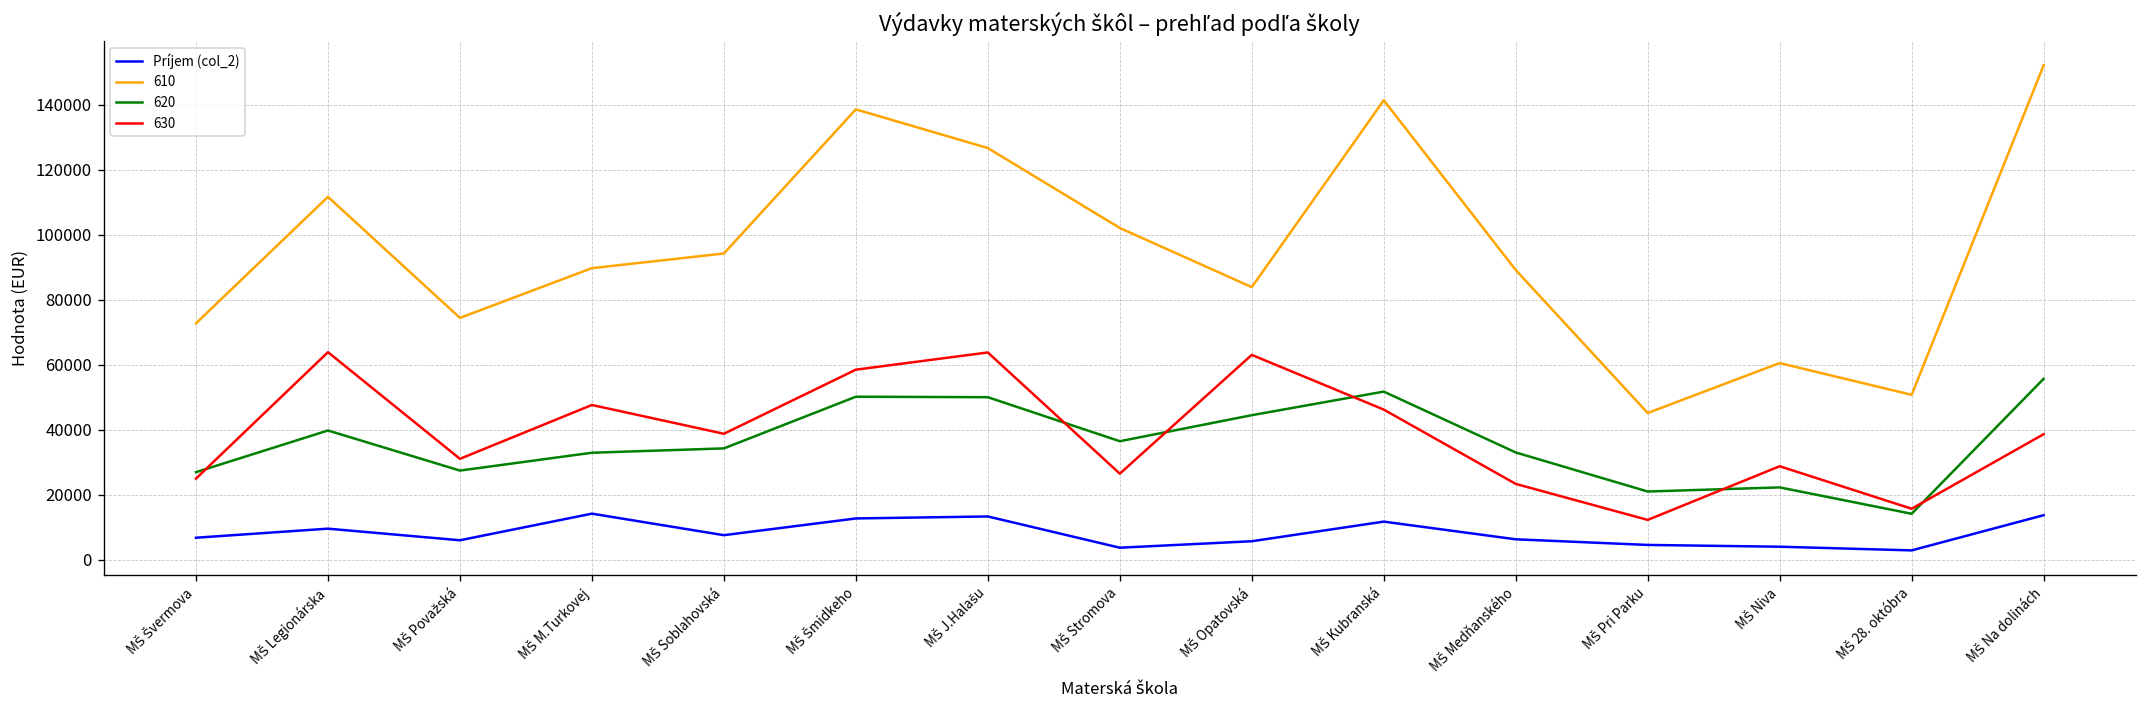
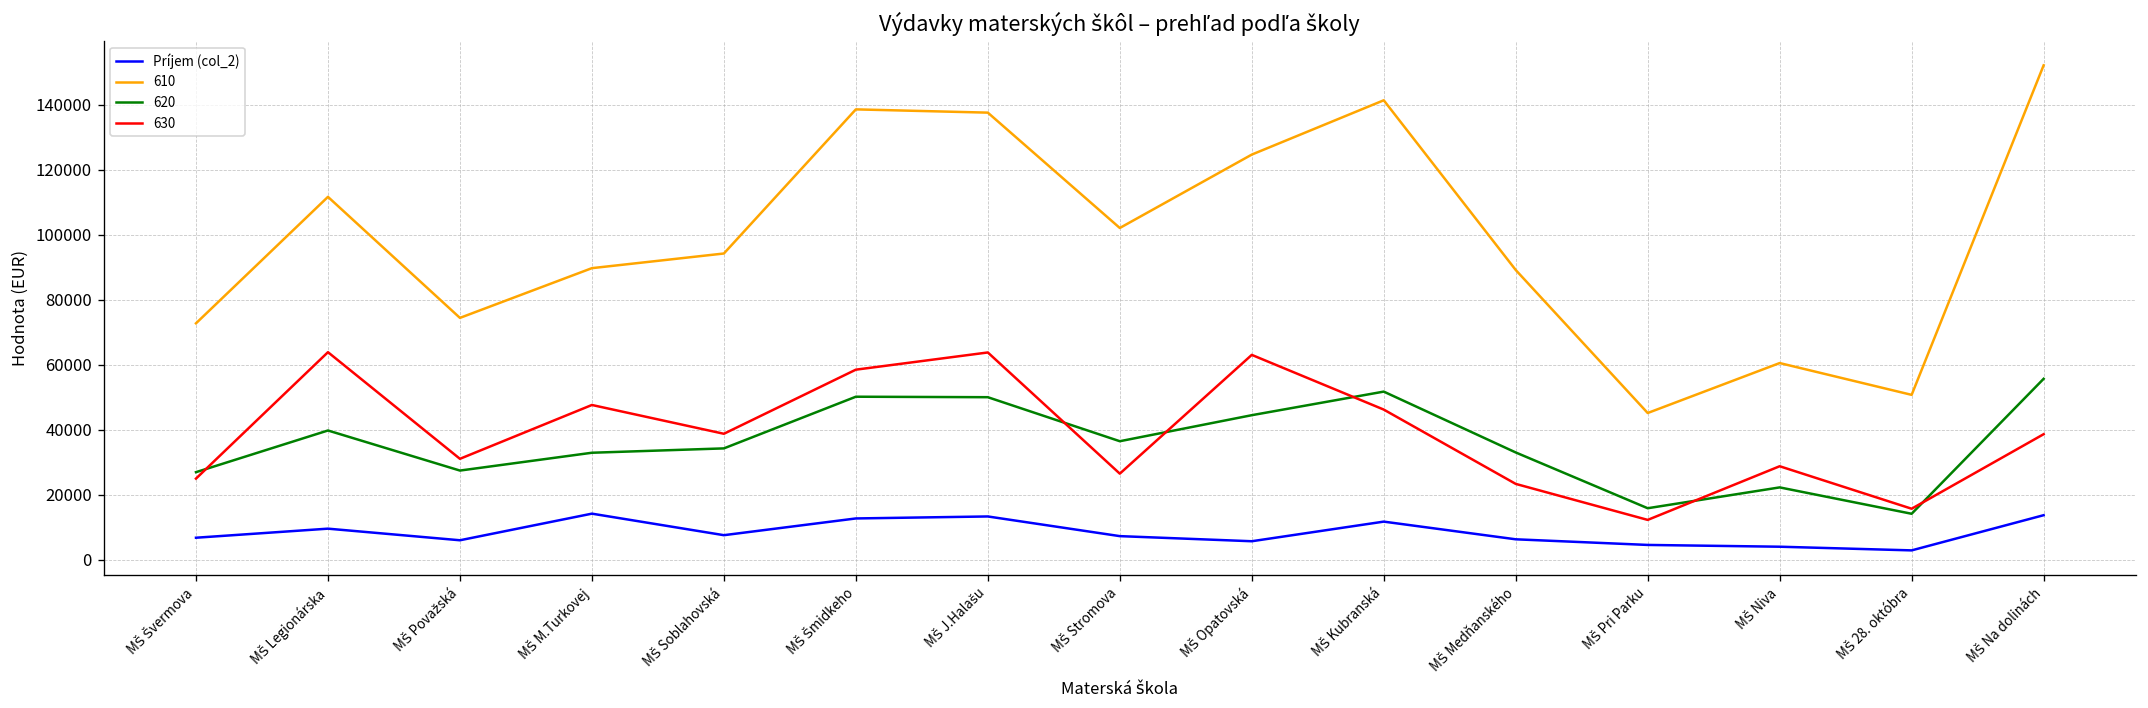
  {
    "Príjem (col_2)": {
      "MŠ Švermova": 7000,
      "MŠ Legionárska": 10000,
      "MŠ Považská": 6000,
      "MŠ M.Turkovej": 14000,
      "MŠ Soblahovská": 8000,
      "MŠ Šmidkeho": 13000,
      "MŠ J.Halašu": 13000,
-     "MŠ Stromova": 4000,
+     "MŠ Stromova": 7000,
      "MŠ Opatovská": 6000,
      "MŠ Kubranská": 12000,
      "MŠ Medňanského": 6000,
      "MŠ Pri Parku": 5000,
      "MŠ Niva": 4000,
      "MŠ 28. októbra": 3000,
      "MŠ Na dolinách": 14000
    },
    "610": {
      "MŠ Švermova": 73000,
      "MŠ Legionárska": 112000,
      "MŠ Považská": 74000,
      "MŠ M.Turkovej": 90000,
      "MŠ Soblahovská": 94000,
      "MŠ Šmidkeho": 139000,
-     "MŠ J.Halašu": 127000,
+     "MŠ J.Halašu": 138000,
      "MŠ Stromova": 102000,
-     "MŠ Opatovská": 84000,
+     "MŠ Opatovská": 125000,
      "MŠ Kubranská": 141000,
      "MŠ Medňanského": 89000,
      "MŠ Pri Parku": 45000,
      "MŠ Niva": 61000,
      "MŠ 28. októbra": 51000,
      "MŠ Na dolinách": 152000
    },
    "620": {
      "MŠ Švermova": 27000,
      "MŠ Legionárska": 40000,
      "MŠ Považská": 27000,
      "MŠ M.Turkovej": 33000,
      "MŠ Soblahovská": 34000,
      "MŠ Šmidkeho": 50000,
      "MŠ J.Halašu": 50000,
      "MŠ Stromova": 36000,
      "MŠ Opatovská": 44000,
      "MŠ Kubranská": 52000,
      "MŠ Medňanského": 33000,
-     "MŠ Pri Parku": 21000,
+     "MŠ Pri Parku": 16000,
      "MŠ Niva": 22000,
      "MŠ 28. októbra": 14000,
      "MŠ Na dolinách": 56000
    },
    "630": {
      "MŠ Švermova": 25000,
      "MŠ Legionárska": 64000,
      "MŠ Považská": 31000,
      "MŠ M.Turkovej": 48000,
      "MŠ Soblahovská": 39000,
      "MŠ Šmidkeho": 59000,
      "MŠ J.Halašu": 64000,
      "MŠ Stromova": 26000,
      "MŠ Opatovská": 63000,
      "MŠ Kubranská": 46000,
      "MŠ Medňanského": 23000,
      "MŠ Pri Parku": 12000,
      "MŠ Niva": 29000,
      "MŠ 28. októbra": 16000,
      "MŠ Na dolinách": 39000
    }
  }
